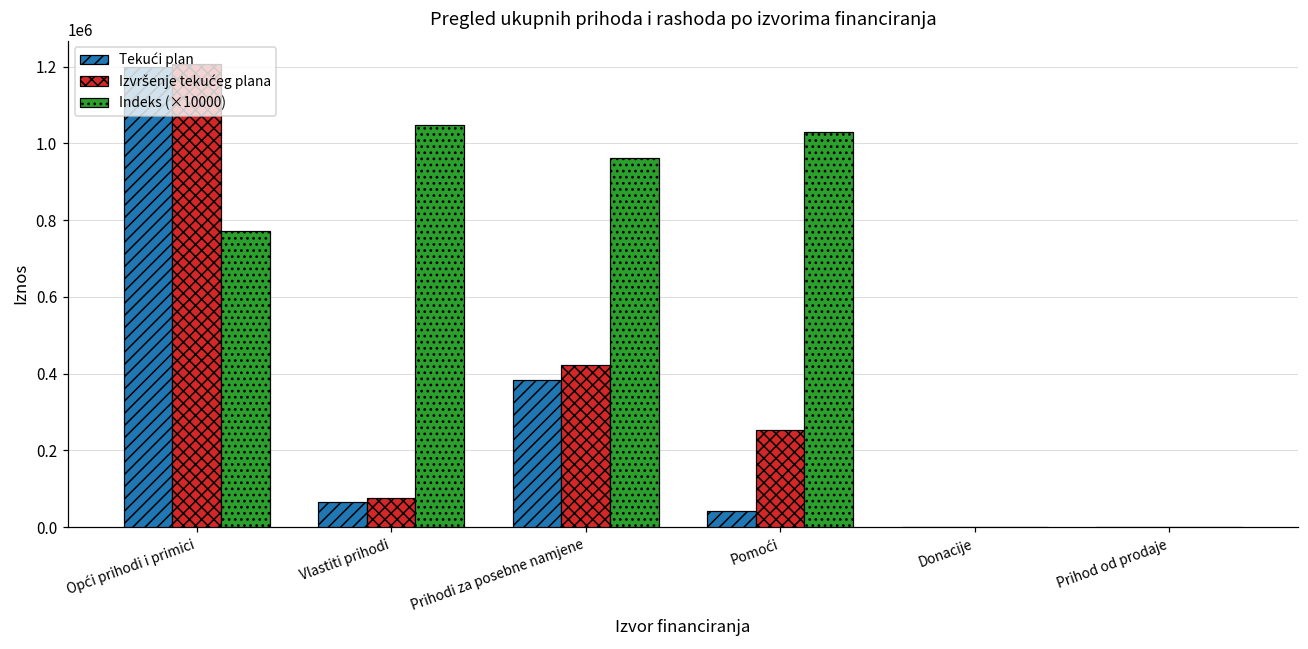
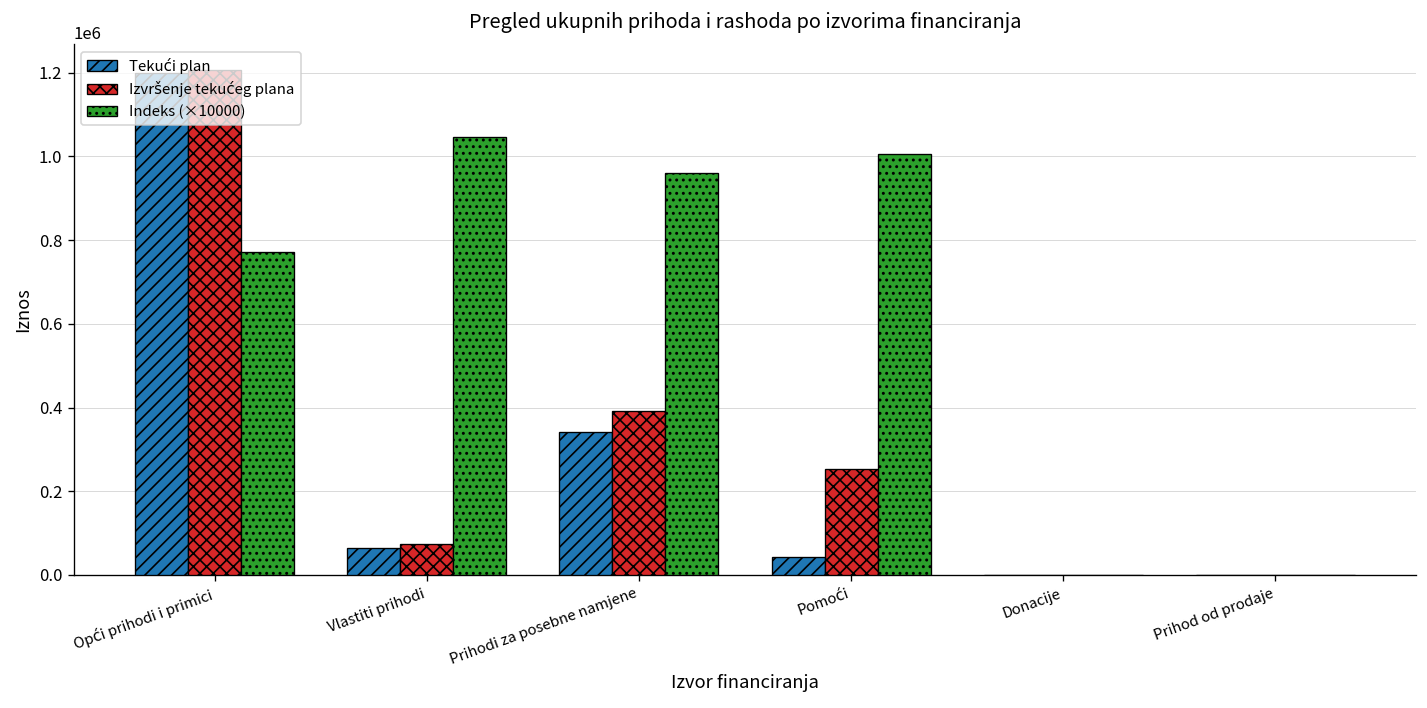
  {
    "Tekući plan": {
      "Vlastiti prihodi": 70000,
-     "Prihodi za posebne namjene": 380000,
+     "Prihodi za posebne namjene": 340000,
      "Pomoći": 40000,
      "Donacije": 0,
      "Prihod od prodaje": 0
    },
    "Izvršenje tekućeg plana": {
      "Vlastiti prihodi": 80000,
-     "Prihodi za posebne namjene": 420000,
+     "Prihodi za posebne namjene": 390000,
      "Pomoći": 250000,
      "Donacije": 0,
      "Prihod od prodaje": 0
    },
    "Indeks (×10000)": {
      "Opći prihodi i primici": 770000,
      "Vlastiti prihodi": 1050000,
      "Prihodi za posebne namjene": 960000,
-     "Pomoći": 1030000,
+     "Pomoći": 1010000,
      "Donacije": 0,
      "Prihod od prodaje": 0
    }
  }
